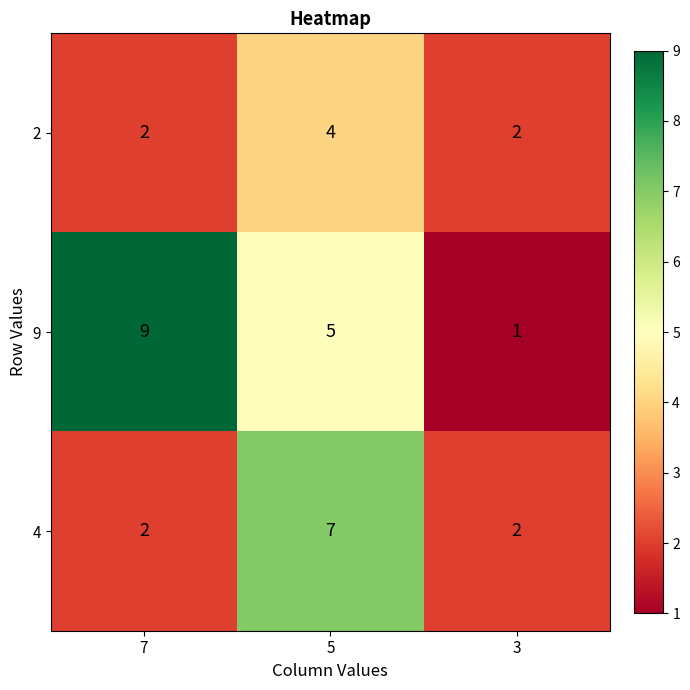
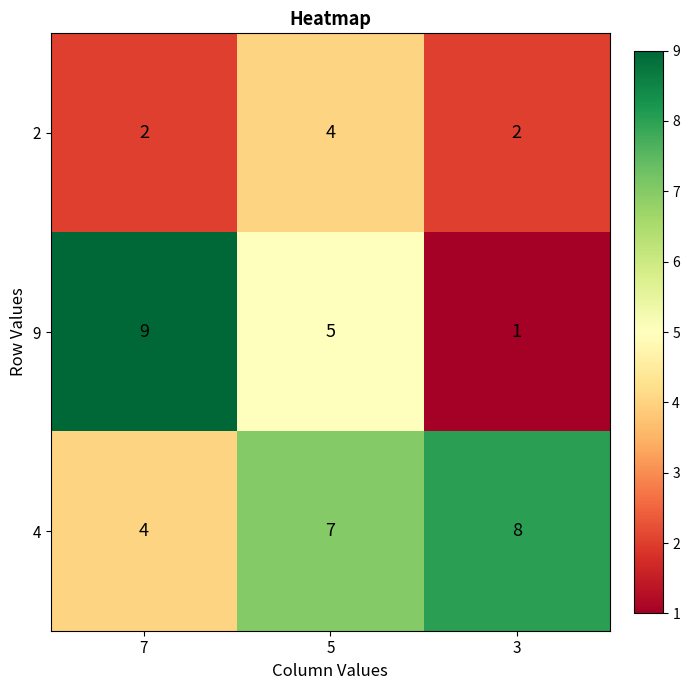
  {
    "2": {
      "7": 2,
      "5": 4,
      "3": 2
    },
    "9": {
      "7": 9,
      "5": 5,
      "3": 1
    },
    "4": {
-     "7": 2,
+     "7": 4,
      "5": 7,
-     "3": 2
+     "3": 8
    }
  }
